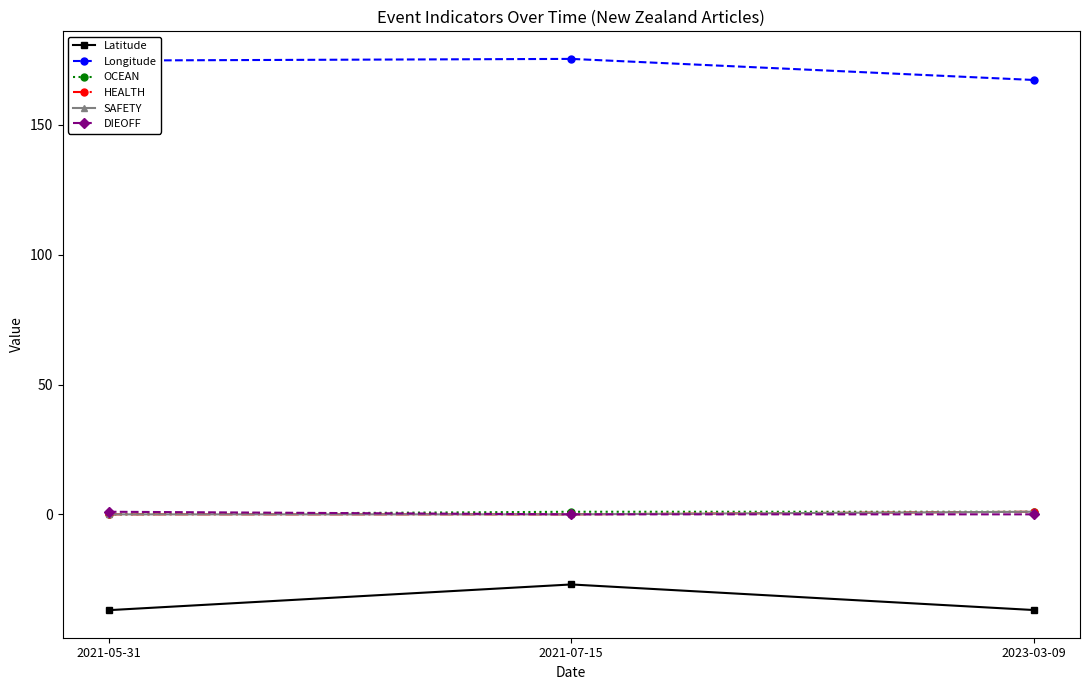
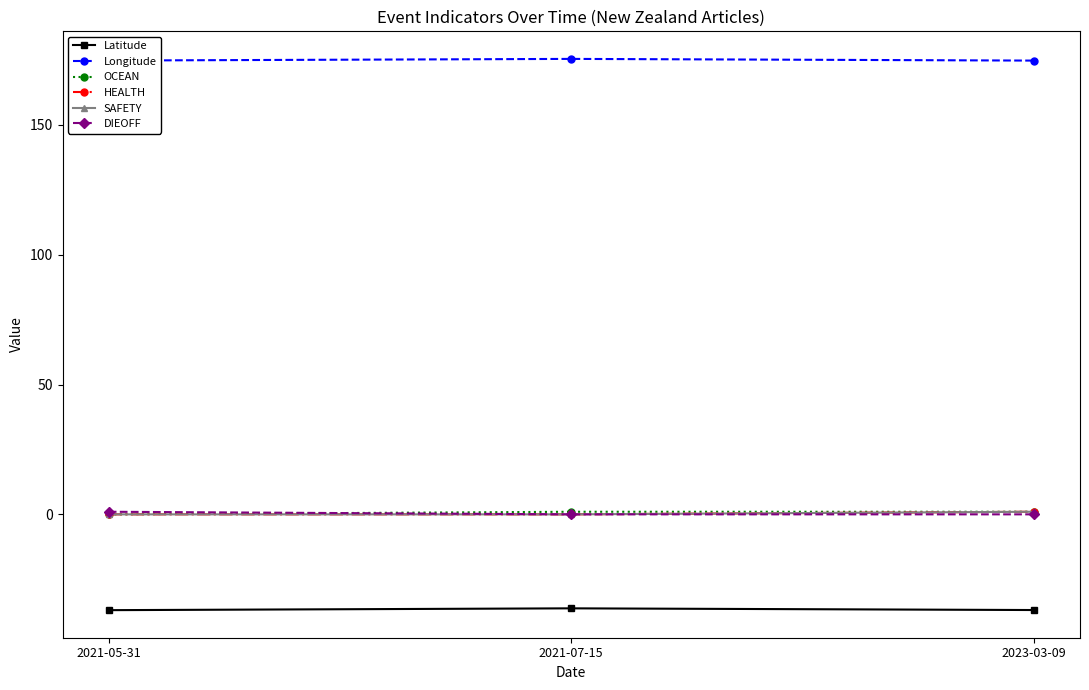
  {
    "Latitude": {
      "2021-05-31": -37,
-     "2021-07-15": -27,
+     "2021-07-15": -36,
      "2023-03-09": -37
    },
    "Longitude": {
      "2021-07-15": 175,
-     "2023-03-09": 167
+     "2023-03-09": 175
    },
    "OCEAN": {
      "2021-07-15": 1
    },
    "DIEOFF": {
      "2021-05-31": 1,
      "2023-03-09": 0
    }
  }
